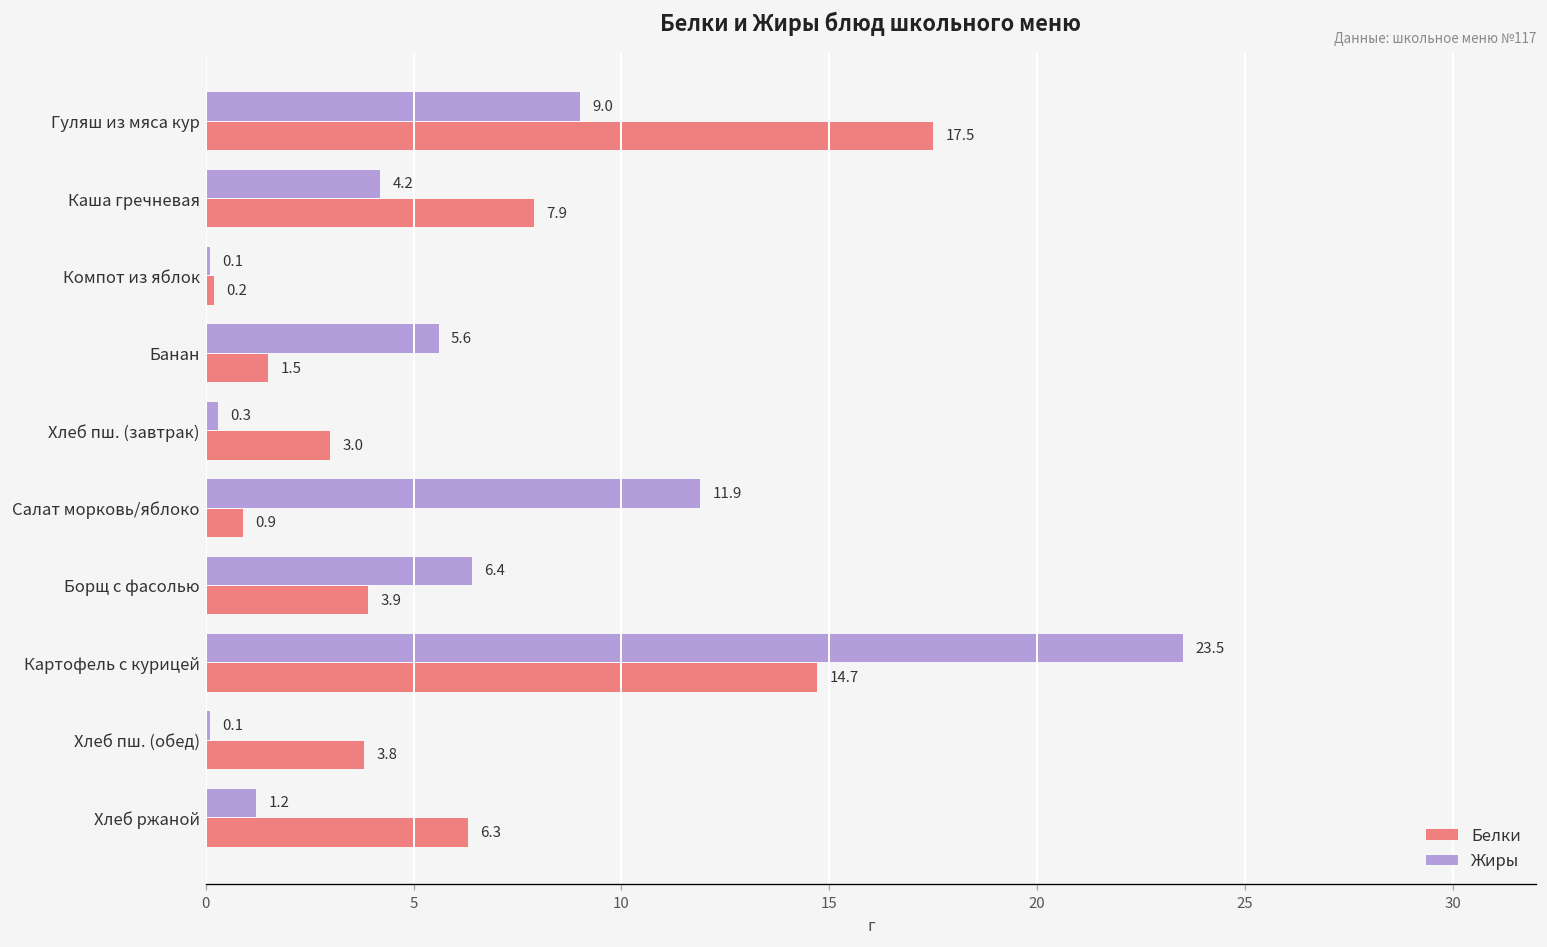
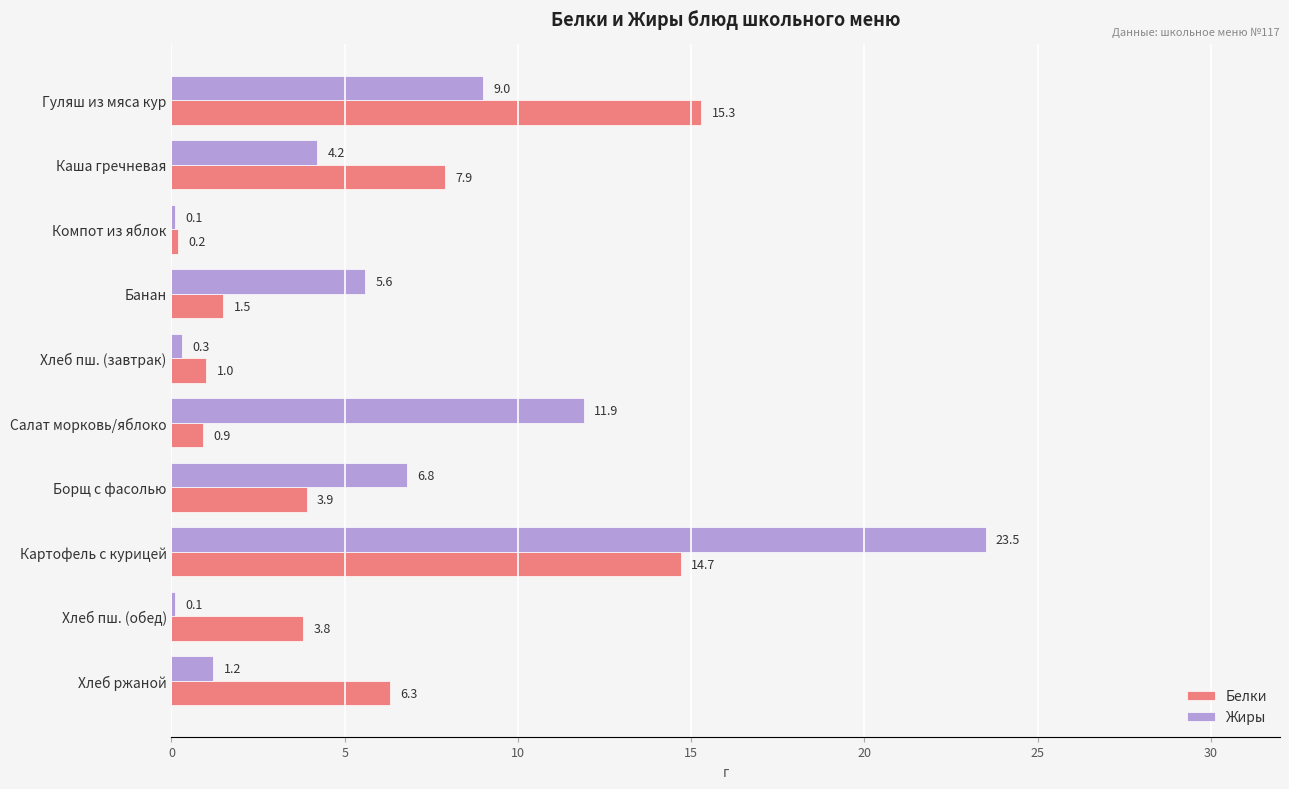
  {
    "Белки": {
-     "Гуляш из мяса кур": 17.5,
+     "Гуляш из мяса кур": 15.3,
      "Каша гречневая": 7.9,
      "Компот из яблок": 0.2,
      "Банан": 1.5,
-     "Хлеб пш. (завтрак)": 3.0,
+     "Хлеб пш. (завтрак)": 1.0,
      "Салат морковь/яблоко": 0.9,
      "Борщ с фасолью": 3.9,
      "Картофель с курицей": 14.7,
      "Хлеб пш. (обед)": 3.8,
      "Хлеб ржаной": 6.3
    },
    "Жиры": {
      "Гуляш из мяса кур": 9.0,
      "Каша гречневая": 4.2,
      "Компот из яблок": 0.1,
      "Банан": 5.6,
      "Хлеб пш. (завтрак)": 0.3,
      "Салат морковь/яблоко": 11.9,
-     "Борщ с фасолью": 6.4,
+     "Борщ с фасолью": 6.8,
      "Картофель с курицей": 23.5,
      "Хлеб пш. (обед)": 0.1,
      "Хлеб ржаной": 1.2
    }
  }
